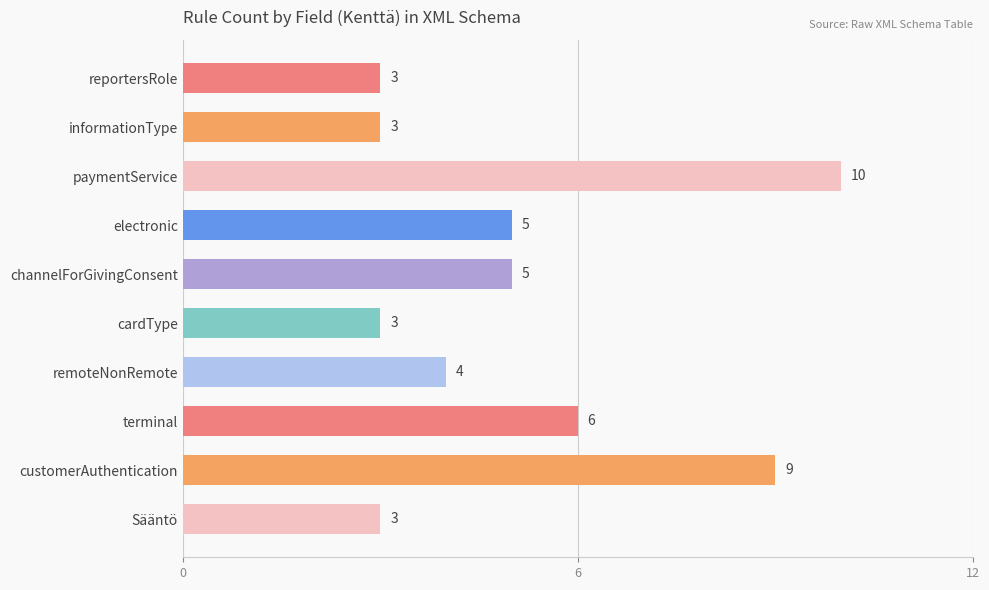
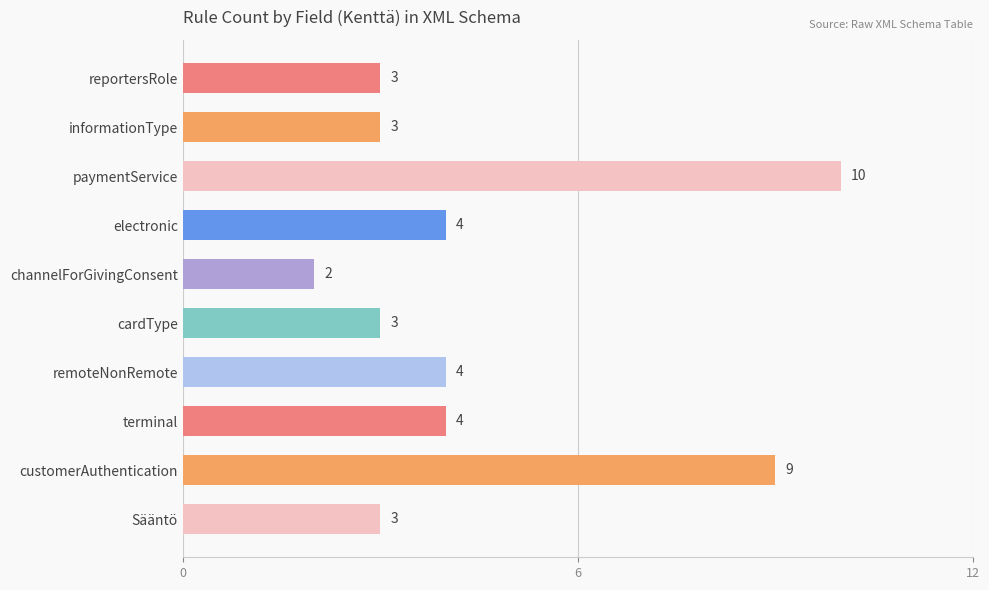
  {
    "reportersRole": 3,
    "informationType": 3,
    "paymentService": 10,
-   "electronic": 5,
-   "channelForGivingConsent": 5,
+   "electronic": 4,
+   "channelForGivingConsent": 2,
    "cardType": 3,
    "remoteNonRemote": 4,
-   "terminal": 6,
+   "terminal": 4,
    "customerAuthentication": 9,
    "Sääntö": 3
  }
